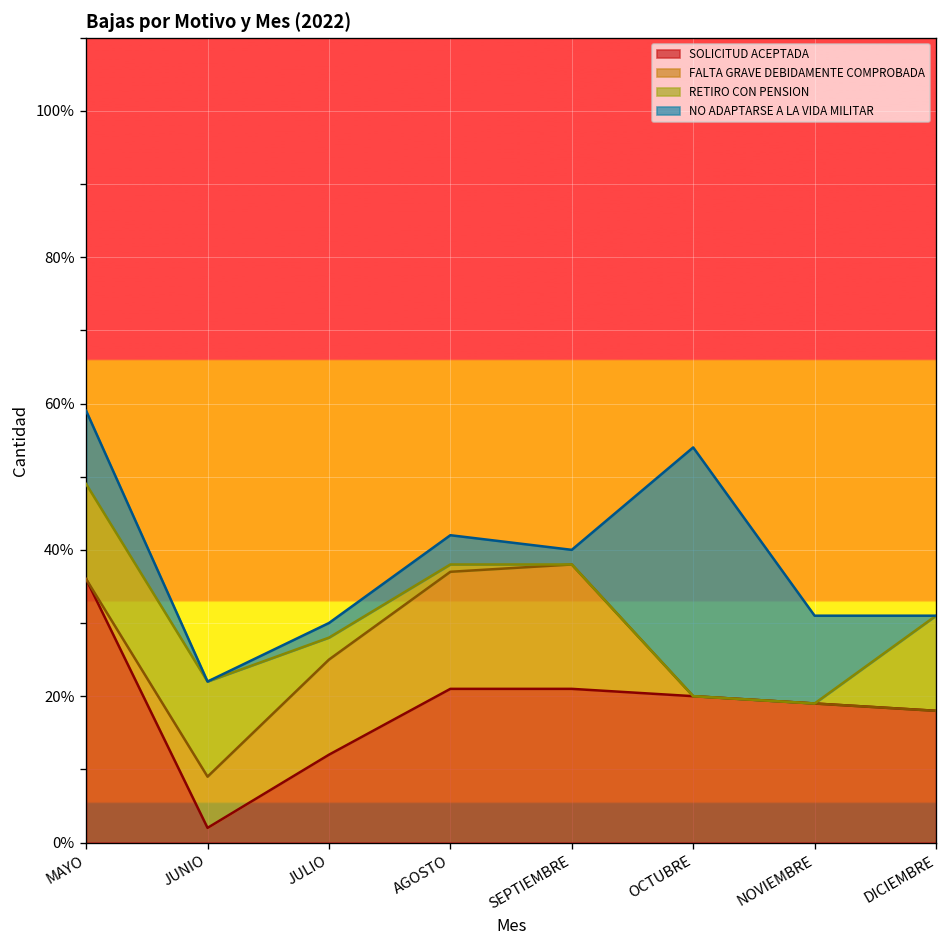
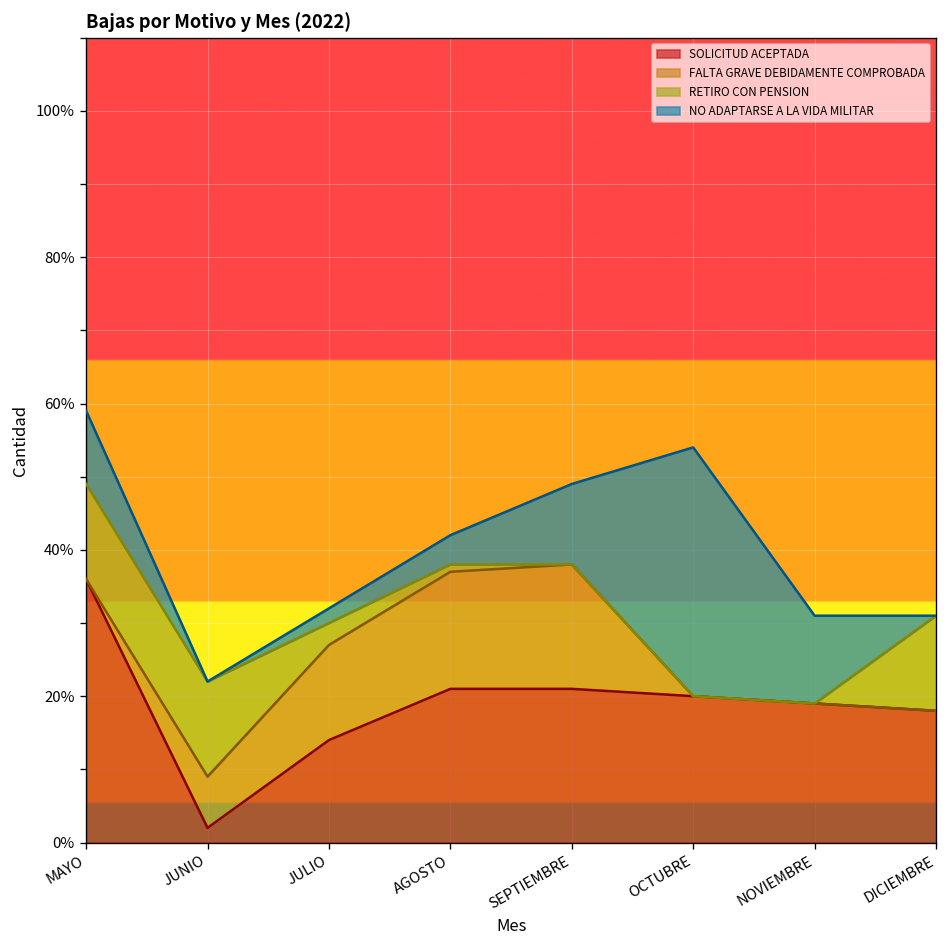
  {
    "SOLICITUD ACEPTADA": {
      "JUNIO": "2%",
-     "JULIO": "12%",
+     "JULIO": "14%",
      "AGOSTO": "21%",
      "SEPTIEMBRE": "21%"
    },
    "NO ADAPTARSE A LA VIDA MILITAR": {
      "MAYO": "10%",
      "JULIO": "2%",
      "AGOSTO": "4%",
-     "SEPTIEMBRE": "2%",
+     "SEPTIEMBRE": "11%",
      "OCTUBRE": "34%",
      "NOVIEMBRE": "12%"
    }
  }
